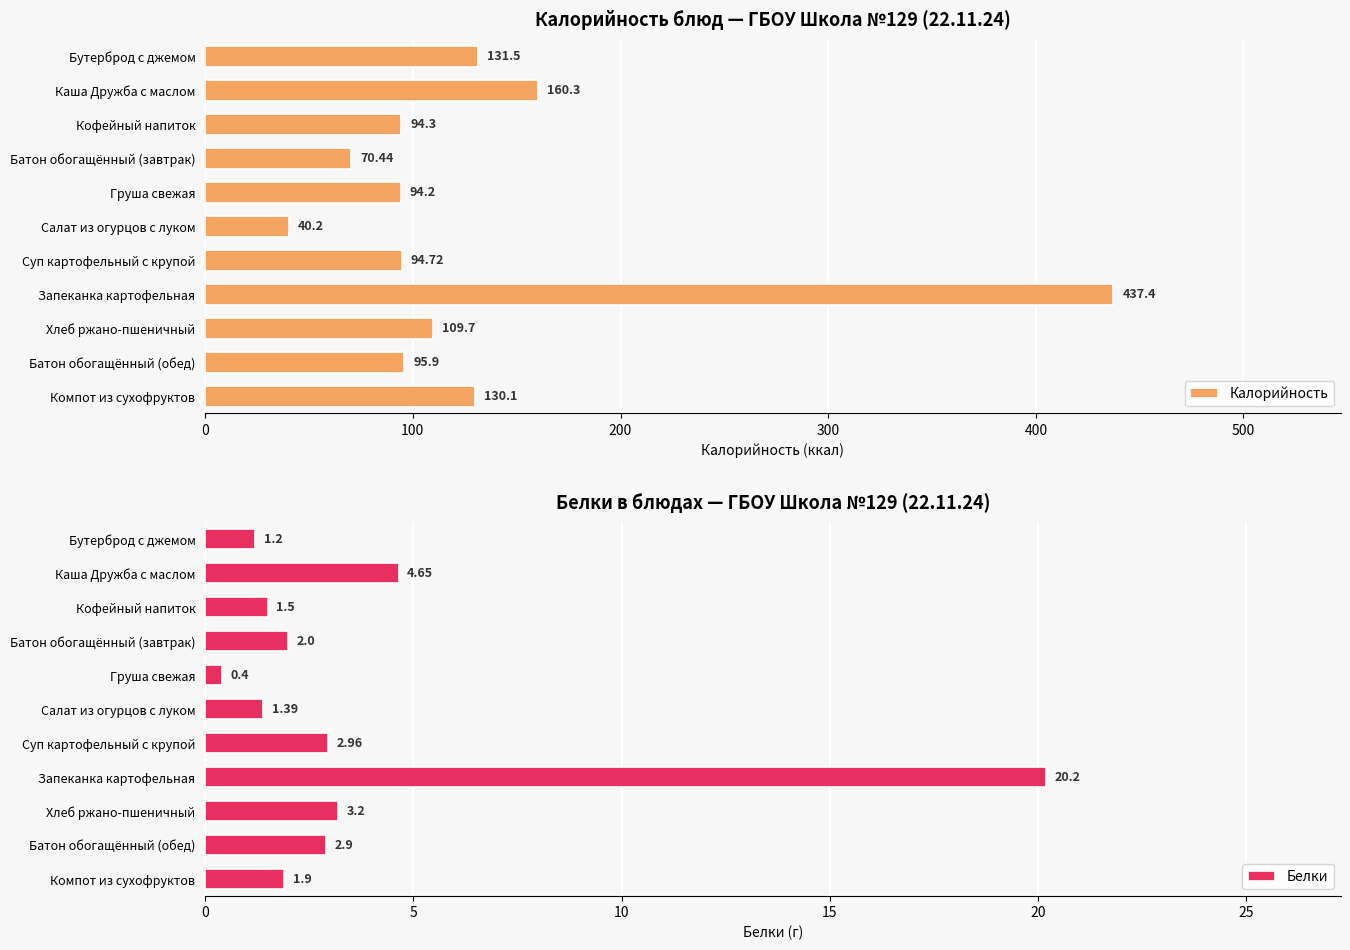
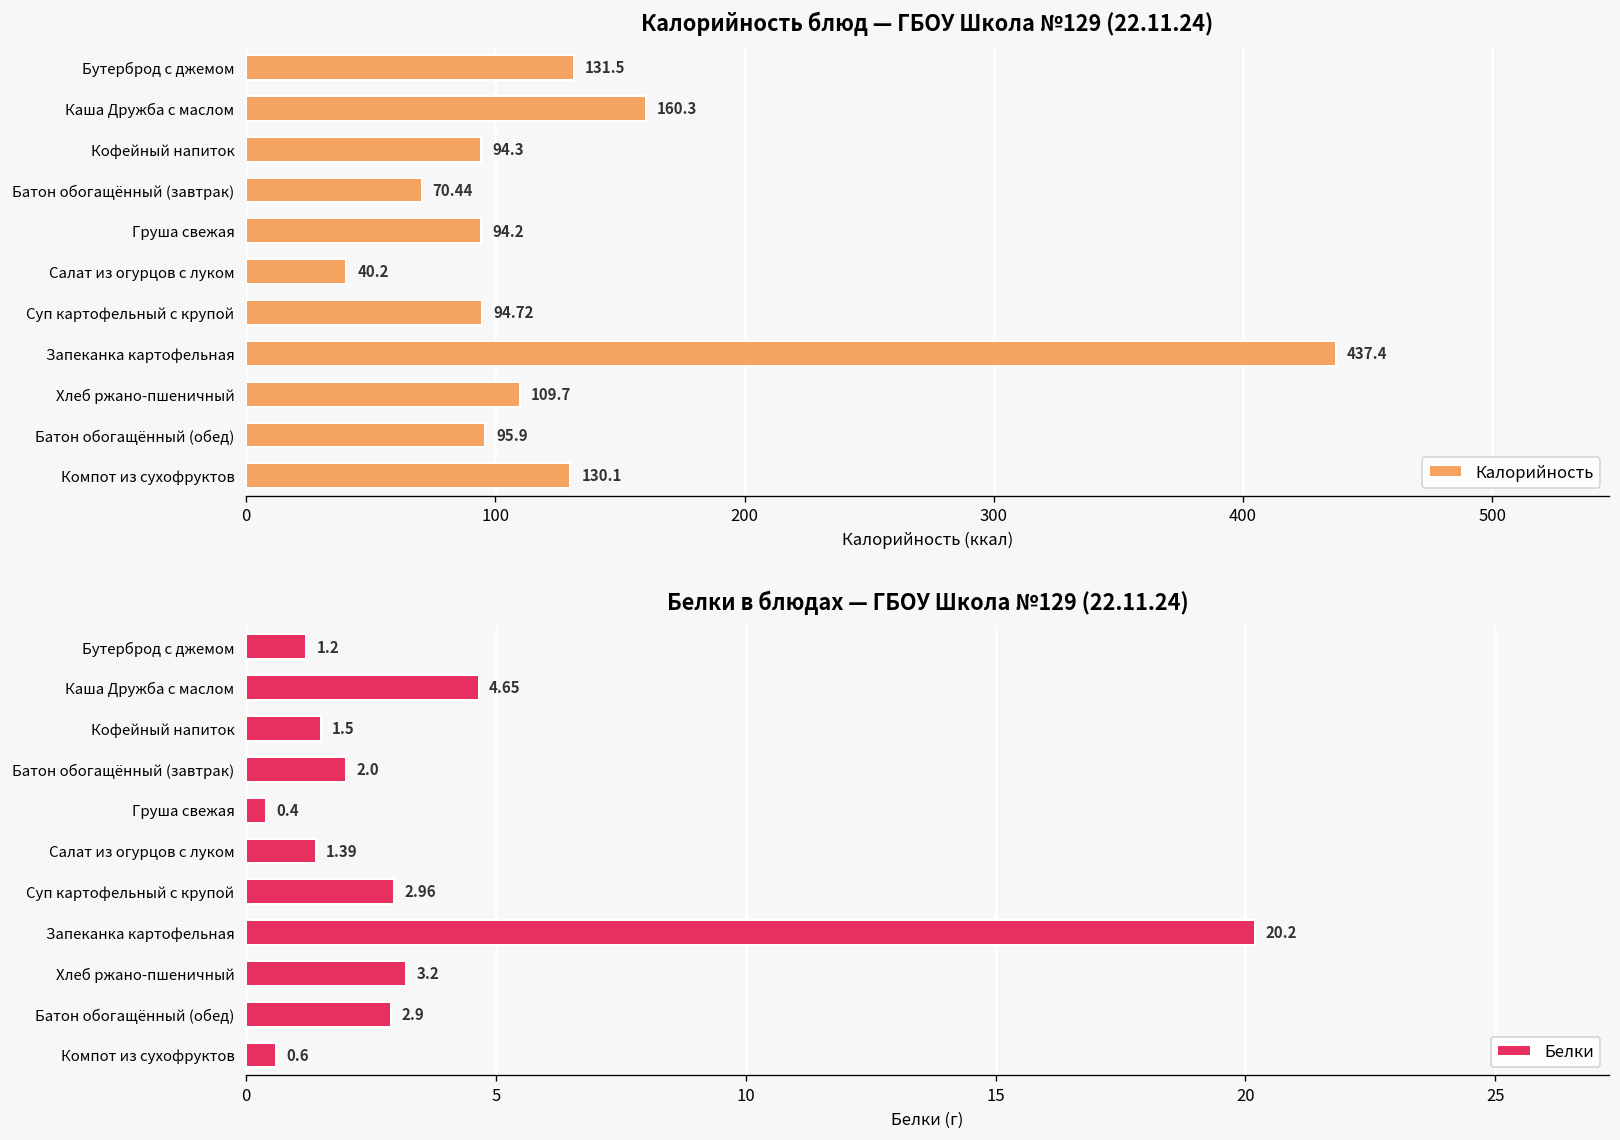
  {
    "Калорийность блюд — ГБОУ Школа №129 (22.11.24)": {
      "Бутерброд с джемом": 131.5,
      "Каша Дружба с маслом": 160.3,
      "Кофейный напиток": 94.3,
      "Батон обогащённый (завтрак)": 70.44,
      "Груша свежая": 94.2,
      "Салат из огурцов с луком": 40.2,
      "Суп картофельный с крупой": 94.72,
      "Запеканка картофельная": 437.4,
      "Хлеб ржано-пшеничный": 109.7,
      "Батон обогащённый (обед)": 95.9,
      "Компот из сухофруктов": 130.1
    },
    "Белки в блюдах — ГБОУ Школа №129 (22.11.24)": {
      "Бутерброд с джемом": 1.2,
      "Каша Дружба с маслом": 4.65,
      "Кофейный напиток": 1.5,
      "Батон обогащённый (завтрак)": 2.0,
      "Груша свежая": 0.4,
      "Салат из огурцов с луком": 1.39,
      "Суп картофельный с крупой": 2.96,
      "Запеканка картофельная": 20.2,
      "Хлеб ржано-пшеничный": 3.2,
      "Батон обогащённый (обед)": 2.9,
-     "Компот из сухофруктов": 1.9
+     "Компот из сухофруктов": 0.6
    }
  }
